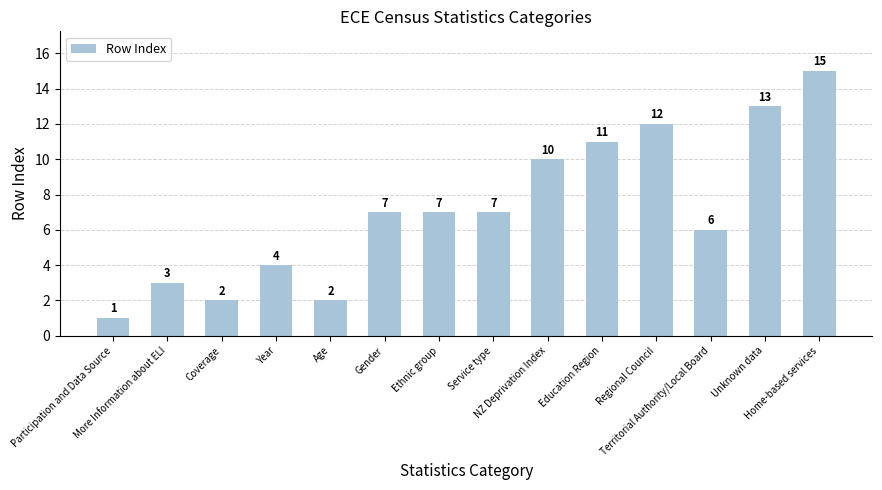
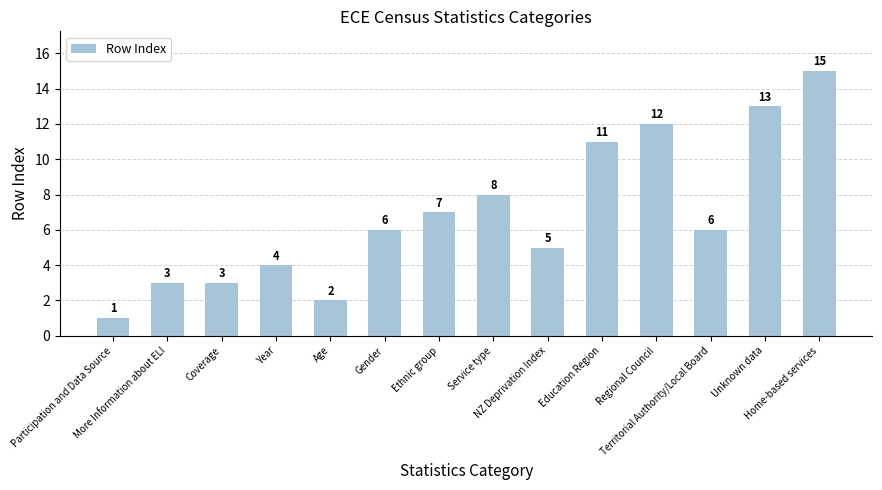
  {
    "Participation and Data Source": 1,
    "More Information about ELI": 3,
-   "Coverage": 2,
+   "Coverage": 3,
    "Year": 4,
    "Age": 2,
-   "Gender": 7,
+   "Gender": 6,
    "Ethnic group": 7,
-   "Service type": 7,
-   "NZ Deprivation Index": 10,
+   "Service type": 8,
+   "NZ Deprivation Index": 5,
    "Education Region": 11,
    "Regional Council": 12,
    "Territorial Authority/Local Board": 6,
    "Unknown data": 13,
    "Home-based services": 15
  }
